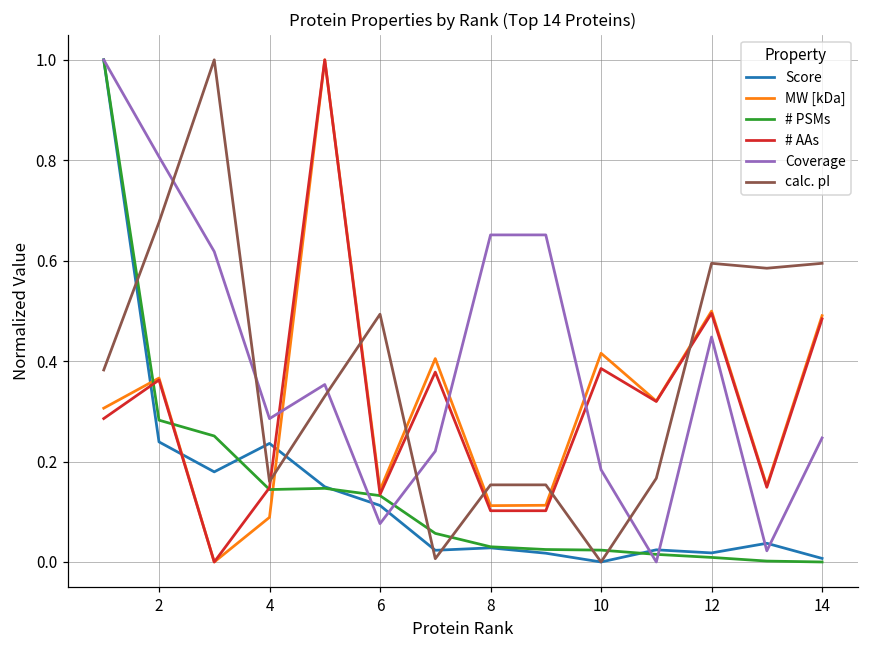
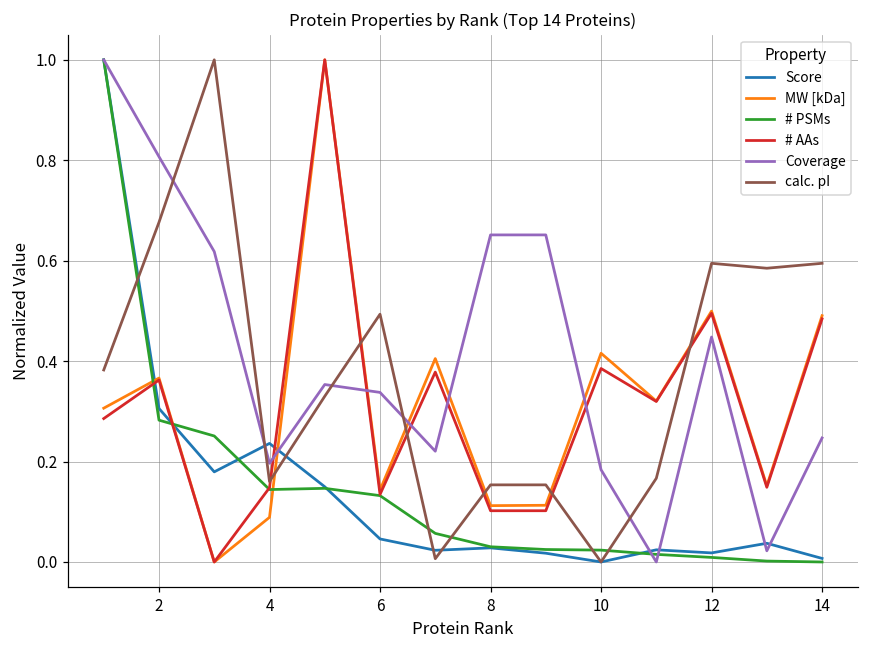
  {
    "Score": {
-     "2": 0.24,
+     "2": 0.31,
      "4": 0.24,
-     "6": 0.11,
+     "6": 0.05,
      "12": 0.02,
      "14": 0.01
    },
    "MW [kDa]": {
      "4": 0.09,
      "6": 0.14,
      "8": 0.11,
      "10": 0.42,
      "14": 0.49
    },
    "# PSMs": {
      "2": 0.28,
      "10": 0.02,
      "12": 0.01,
      "14": 0.00
    },
    "# AAs": {
      "8": 0.10,
      "10": 0.39,
      "14": 0.48
    },
    "Coverage": {
      "2": 0.81,
-     "4": 0.29,
-     "6": 0.08,
+     "4": 0.20,
+     "6": 0.34,
      "8": 0.65,
      "10": 0.18,
      "12": 0.45,
      "14": 0.25
    },
    "calc. pI": {
      "2": 0.68,
      "4": 0.16,
      "6": 0.49,
      "8": 0.15,
      "12": 0.59,
      "14": 0.59
    }
  }
